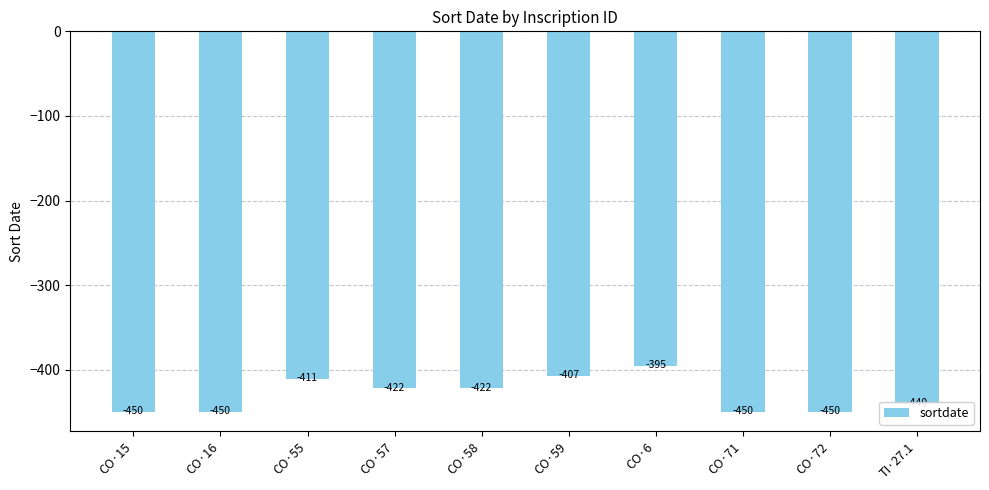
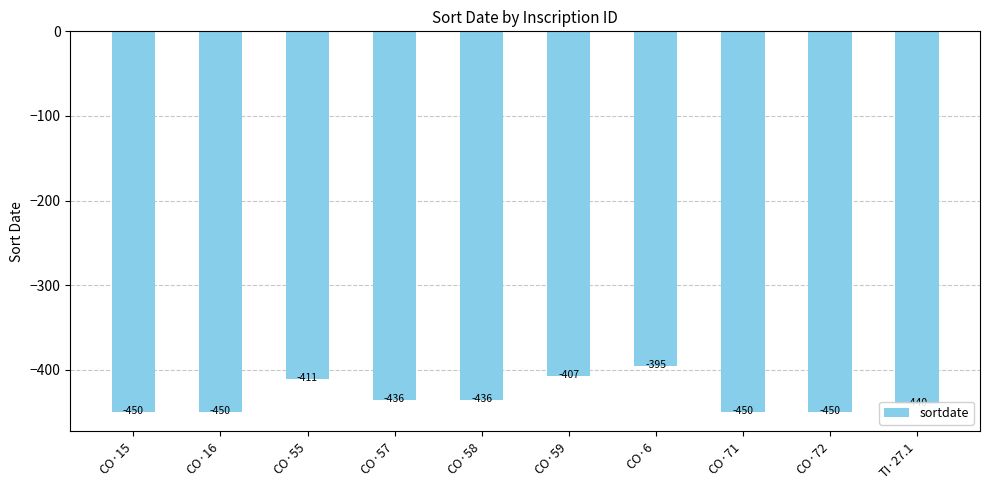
  {
    "CO·15": -450,
    "CO·16": -450,
    "CO·55": -411,
-   "CO·57": -422,
-   "CO·58": -422,
+   "CO·57": -436,
+   "CO·58": -436,
    "CO·59": -407,
    "CO·6": -395,
    "CO·71": -450,
    "CO·72": -450
  }
